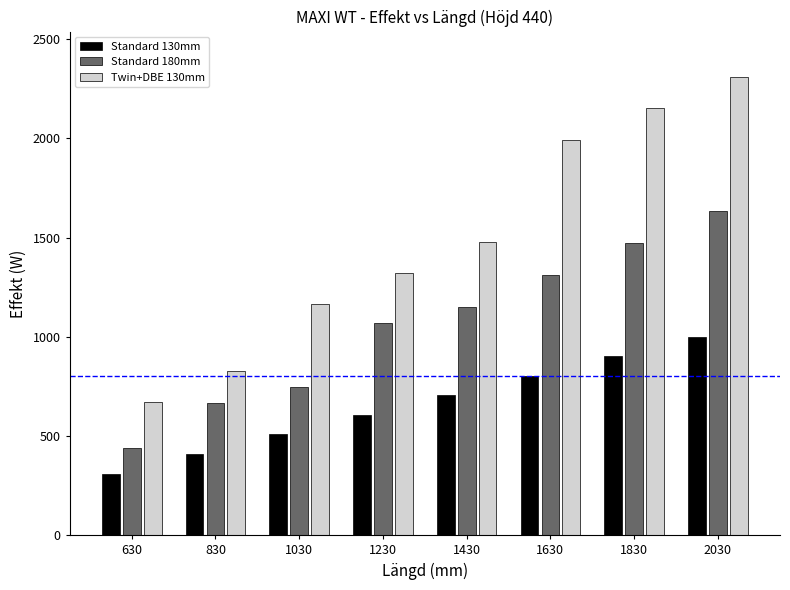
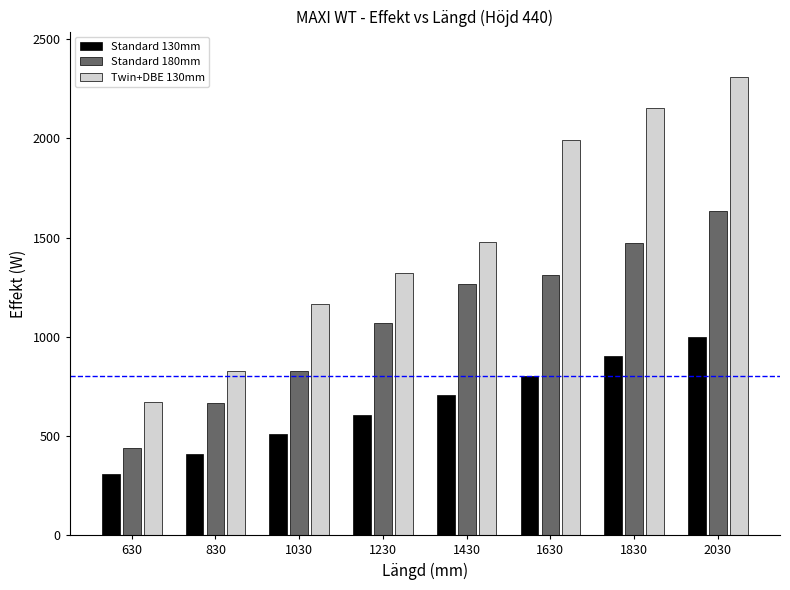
  {
    "630": 440,
    "830": 670,
-   "1030": 750,
+   "1030": 830,
    "1230": 1070,
-   "1430": 1150,
+   "1430": 1260,
    "1630": 1310,
    "1830": 1470,
    "2030": 1630
  }
